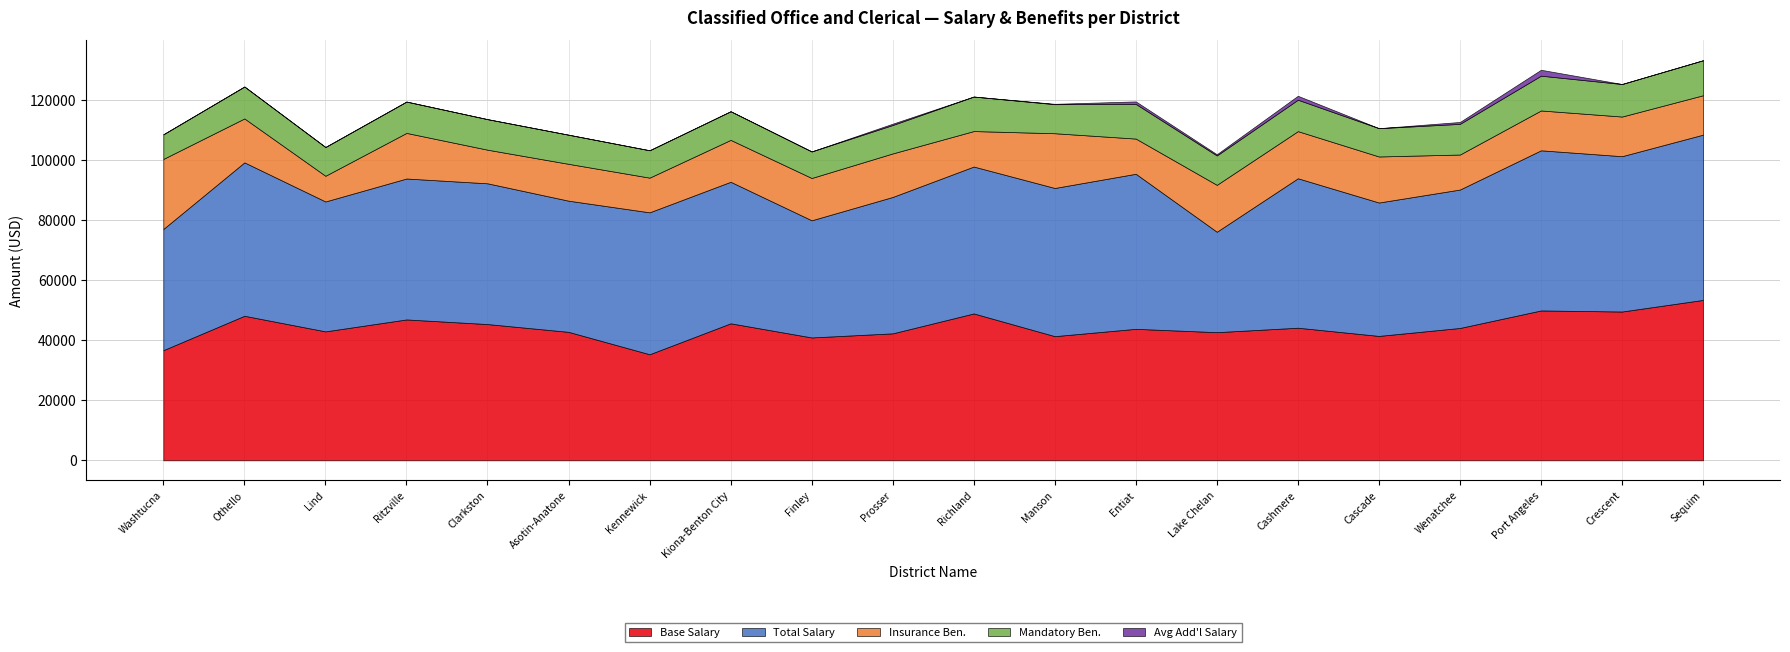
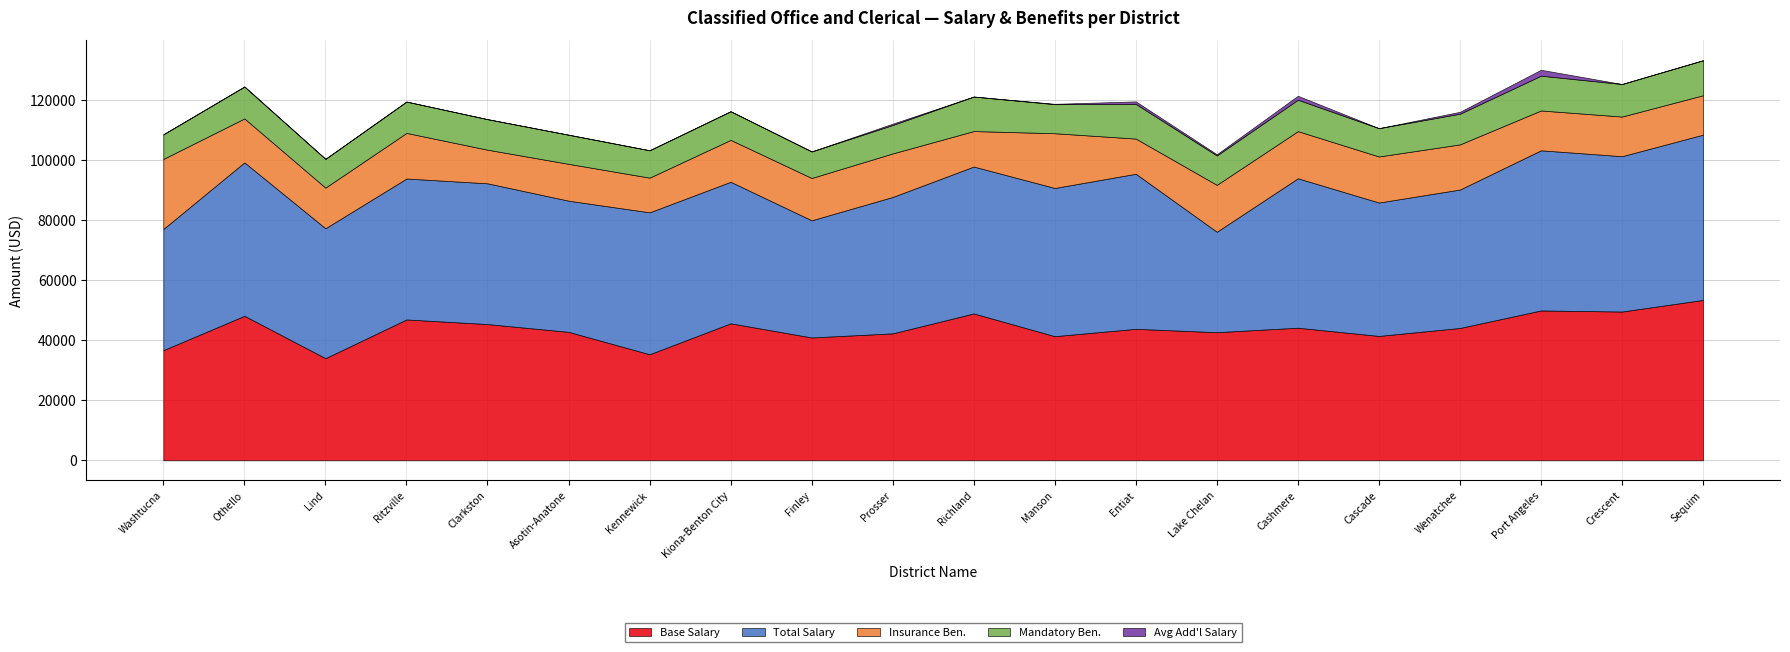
  {
    "Base Salary": {
      "Washtucna": 37000,
      "Othello": 48000,
-     "Lind": 43000,
+     "Lind": 34000,
      "Ritzville": 47000,
      "Clarkston": 45000,
      "Asotin-Anatone": 43000,
      "Kennewick": 35000,
      "Kiona-Benton City": 46000,
      "Finley": 41000,
      "Prosser": 42000,
      "Richland": 49000,
      "Manson": 41000,
      "Entiat": 44000,
      "Lake Chelan": 43000,
      "Cashmere": 44000,
      "Cascade": 41000,
      "Wenatchee": 44000,
      "Port Angeles": 50000,
      "Crescent": 50000,
      "Sequim": 53000
    },
    "Total Salary": {
      "Washtucna": 40000,
      "Othello": 51000,
      "Lind": 43000,
      "Ritzville": 47000,
      "Clarkston": 47000,
      "Asotin-Anatone": 44000,
      "Kennewick": 47000,
      "Kiona-Benton City": 47000,
      "Finley": 39000,
      "Prosser": 45000,
      "Richland": 49000,
      "Manson": 49000,
      "Entiat": 52000,
      "Lake Chelan": 33000,
      "Cashmere": 50000,
      "Cascade": 44000,
      "Wenatchee": 46000,
      "Port Angeles": 53000,
      "Crescent": 52000,
      "Sequim": 55000
    },
    "Insurance Ben.": {
      "Washtucna": 23000,
      "Othello": 15000,
-     "Lind": 9000,
+     "Lind": 14000,
      "Ritzville": 15000,
      "Clarkston": 11000,
      "Asotin-Anatone": 12000,
      "Kennewick": 12000,
      "Kiona-Benton City": 14000,
      "Finley": 14000,
      "Prosser": 14000,
      "Richland": 12000,
      "Manson": 18000,
      "Entiat": 12000,
      "Lake Chelan": 16000,
      "Cashmere": 16000,
      "Cascade": 15000,
-     "Wenatchee": 12000,
+     "Wenatchee": 15000,
      "Port Angeles": 13000,
      "Crescent": 13000,
      "Sequim": 13000
    },
    "Mandatory Ben.": {
      "Cashmere": 10000,
      "Port Angeles": 12000
    },
    "Avg Add'l Salary": {
      "Cashmere": 1000,
      "Port Angeles": 2000
    }
  }
